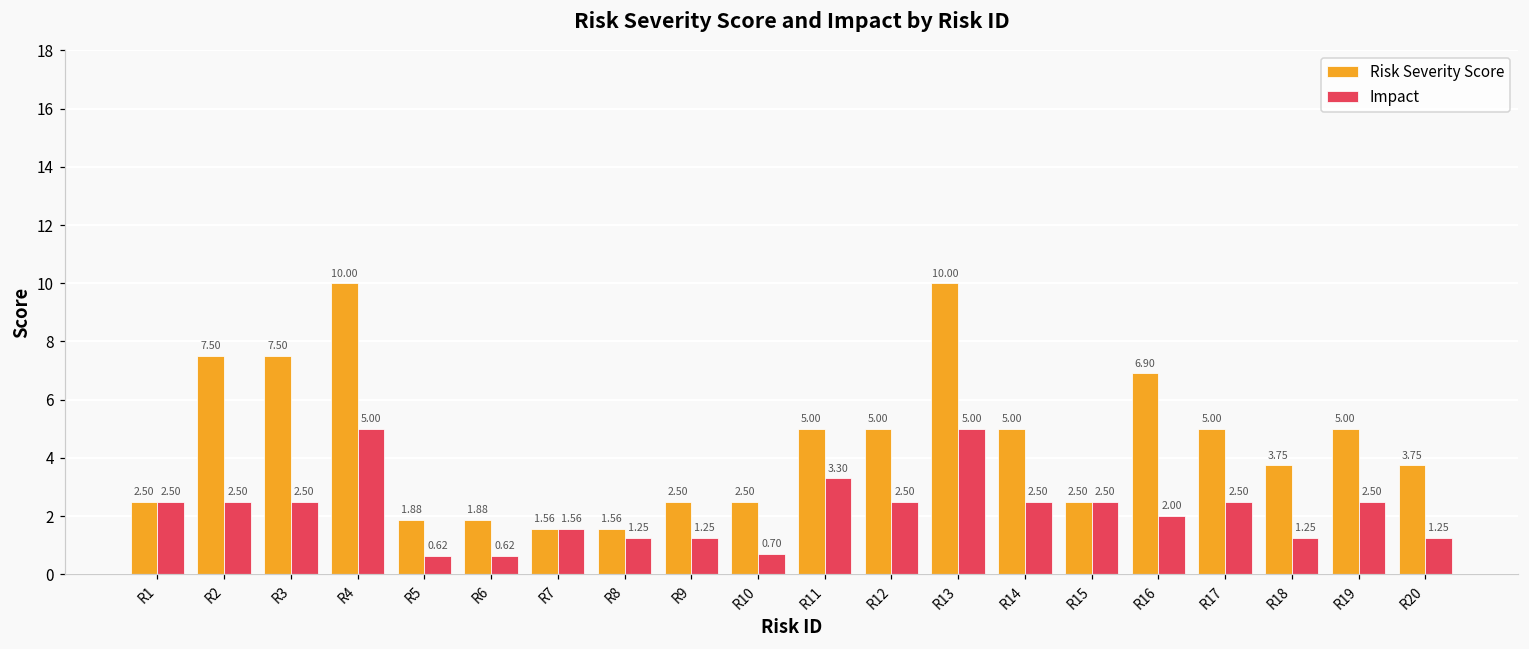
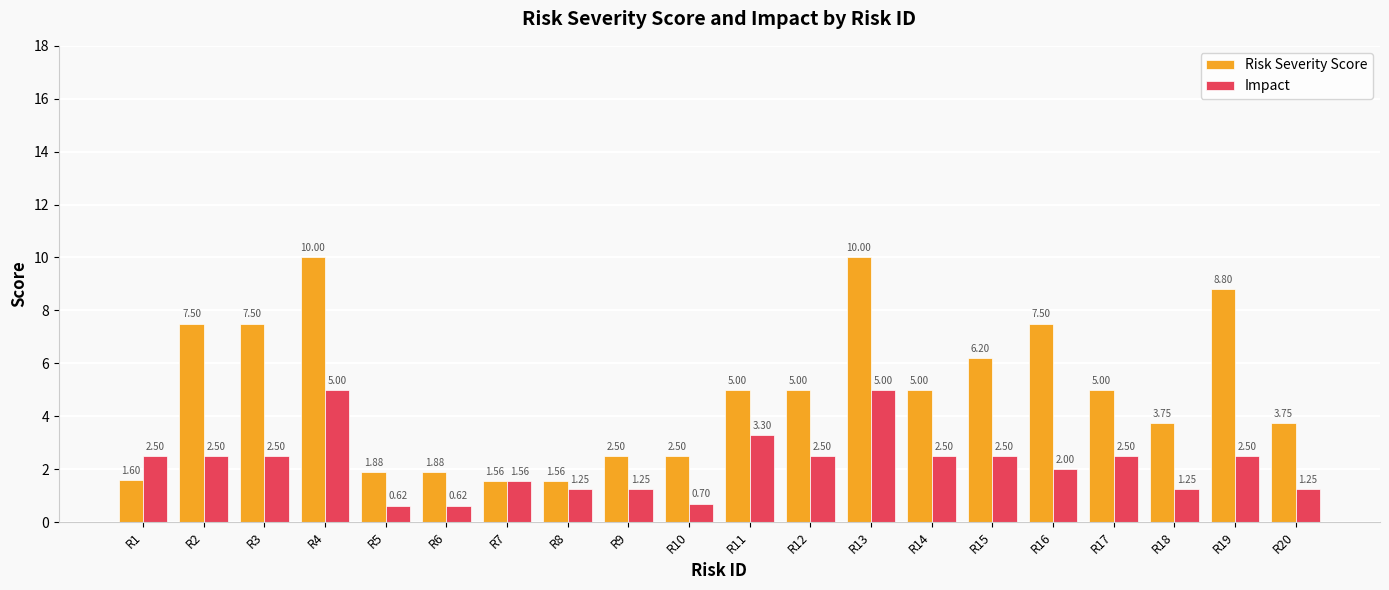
  {
    "Risk Severity Score": {
-     "R1": 2.50,
+     "R1": 1.60,
      "R2": 7.50,
      "R3": 7.50,
      "R4": 10.00,
      "R5": 1.88,
      "R6": 1.88,
      "R7": 1.56,
      "R8": 1.56,
      "R9": 2.50,
      "R10": 2.50,
      "R11": 5.00,
      "R12": 5.00,
      "R13": 10.00,
      "R14": 5.00,
-     "R15": 2.50,
-     "R16": 6.90,
+     "R15": 6.20,
+     "R16": 7.50,
      "R17": 5.00,
      "R18": 3.75,
-     "R19": 5.00,
+     "R19": 8.80,
      "R20": 3.75
    },
    "Impact": {
      "R1": 2.50,
      "R2": 2.50,
      "R3": 2.50,
      "R4": 5.00,
      "R5": 0.62,
      "R6": 0.62,
      "R7": 1.56,
      "R8": 1.25,
      "R9": 1.25,
      "R10": 0.70,
      "R11": 3.30,
      "R12": 2.50,
      "R13": 5.00,
      "R14": 2.50,
      "R15": 2.50,
      "R16": 2.00,
      "R17": 2.50,
      "R18": 1.25,
      "R19": 2.50,
      "R20": 1.25
    }
  }
